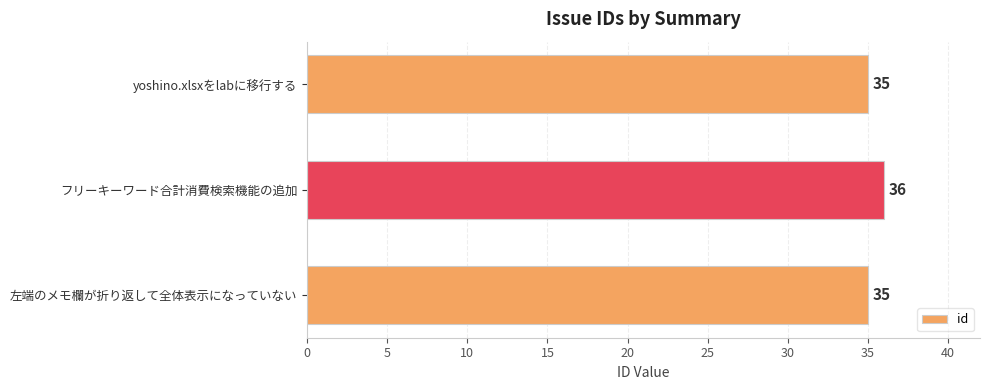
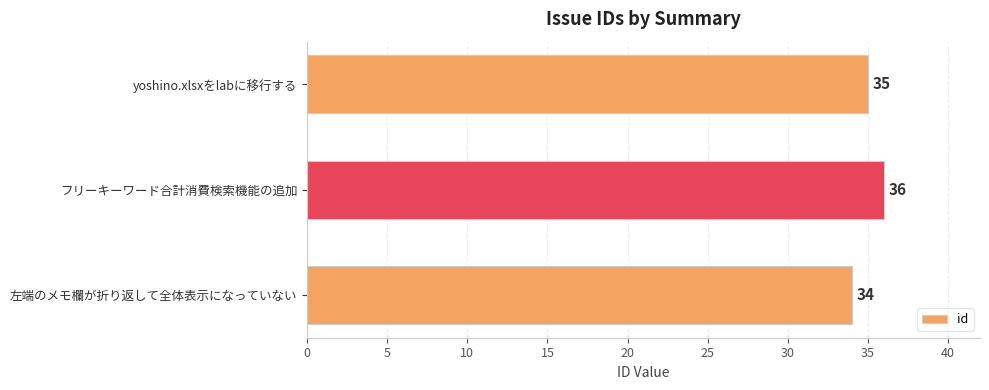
  {
    "yoshino.xlsxをlabに移行する": 35,
    "フリーキーワード合計消費検索機能の追加": 36,
-   "左端のメモ欄が折り返して全体表示になっていない": 35
+   "左端のメモ欄が折り返して全体表示になっていない": 34
  }
